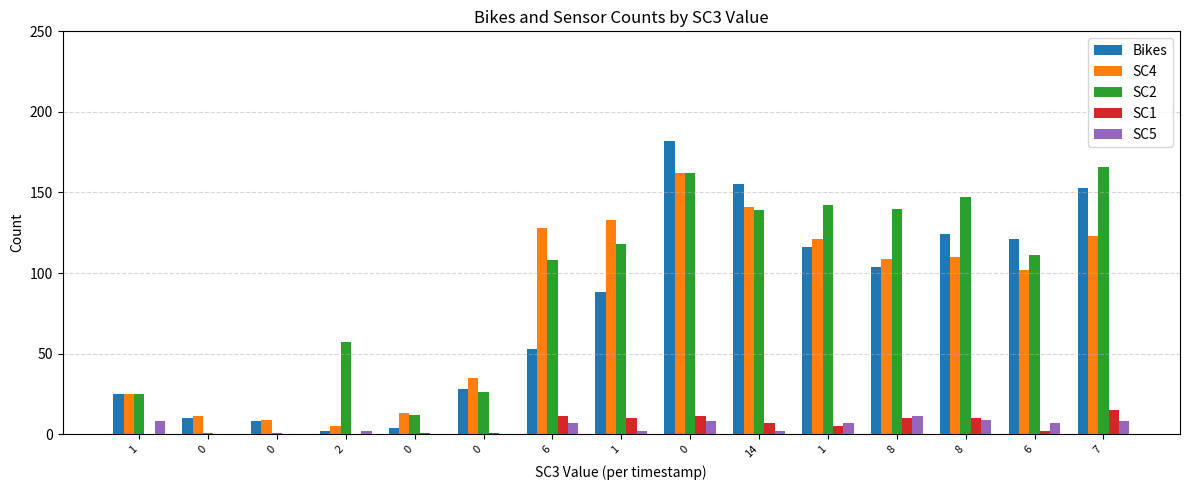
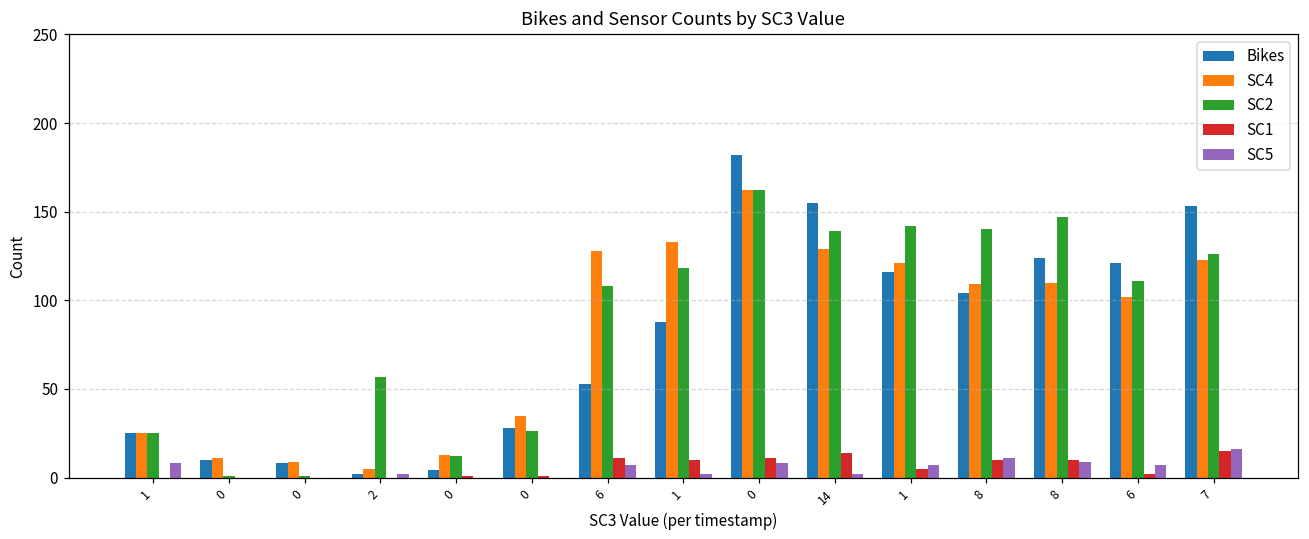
  {
    "Bikes": {
      "2": 2,
      "14": 155,
      "7": 153
    },
    "SC4": {
      "2": 5,
-     "14": 141,
+     "14": 129,
      "7": 123
    },
    "SC2": {
      "2": 57,
      "14": 139,
-     "7": 166
+     "7": 126
    },
    "SC1": {
      "2": 0,
-     "14": 7,
+     "14": 14,
      "7": 15
    },
    "SC5": {
      "2": 2,
      "14": 2,
-     "7": 8
+     "7": 16
    }
  }
